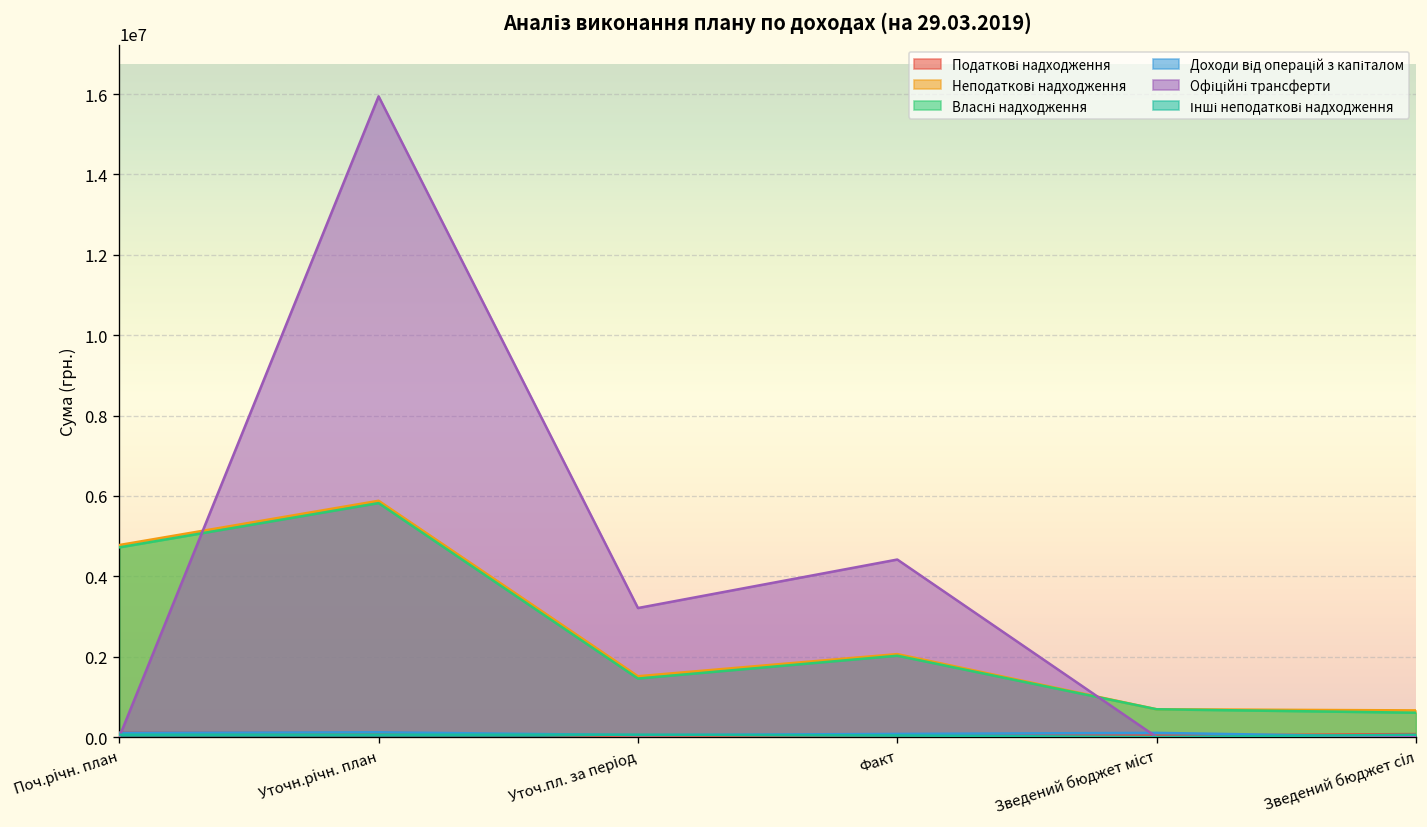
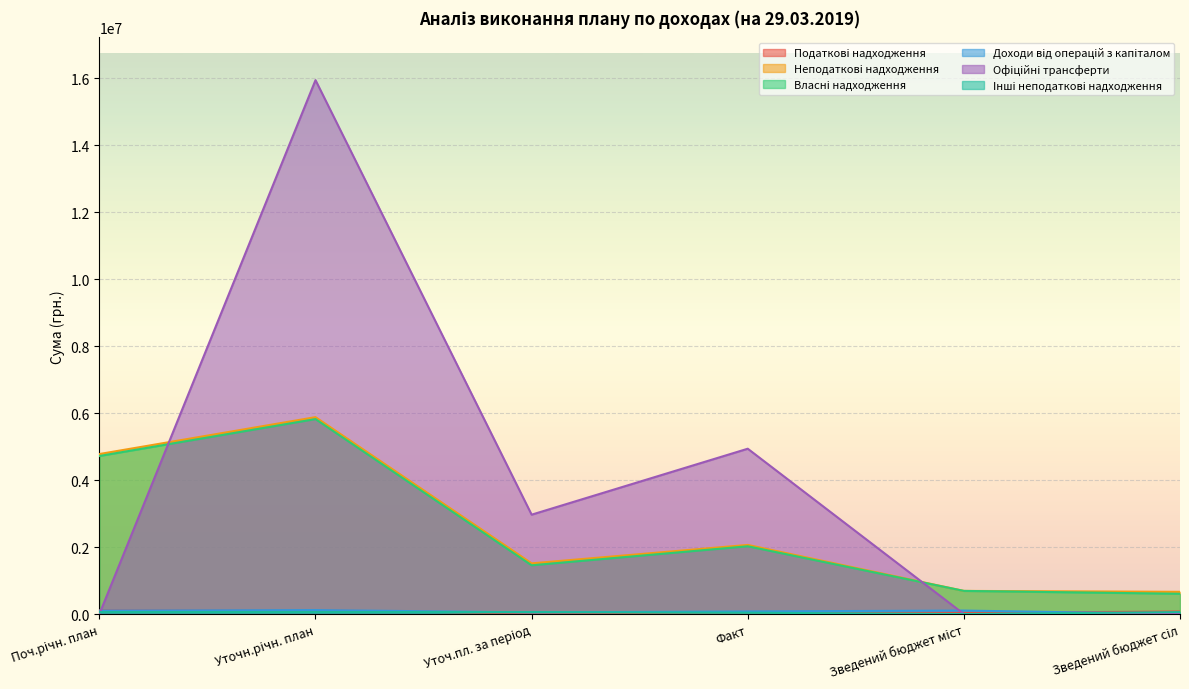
  {
    "Офіційні трансферти": {
      "Уточн.річн. план": 15900000,
-     "Уточ.пл. за період": 3200000,
-     "Факт": 4400000
+     "Уточ.пл. за період": 3000000,
+     "Факт": 4900000
    }
  }
